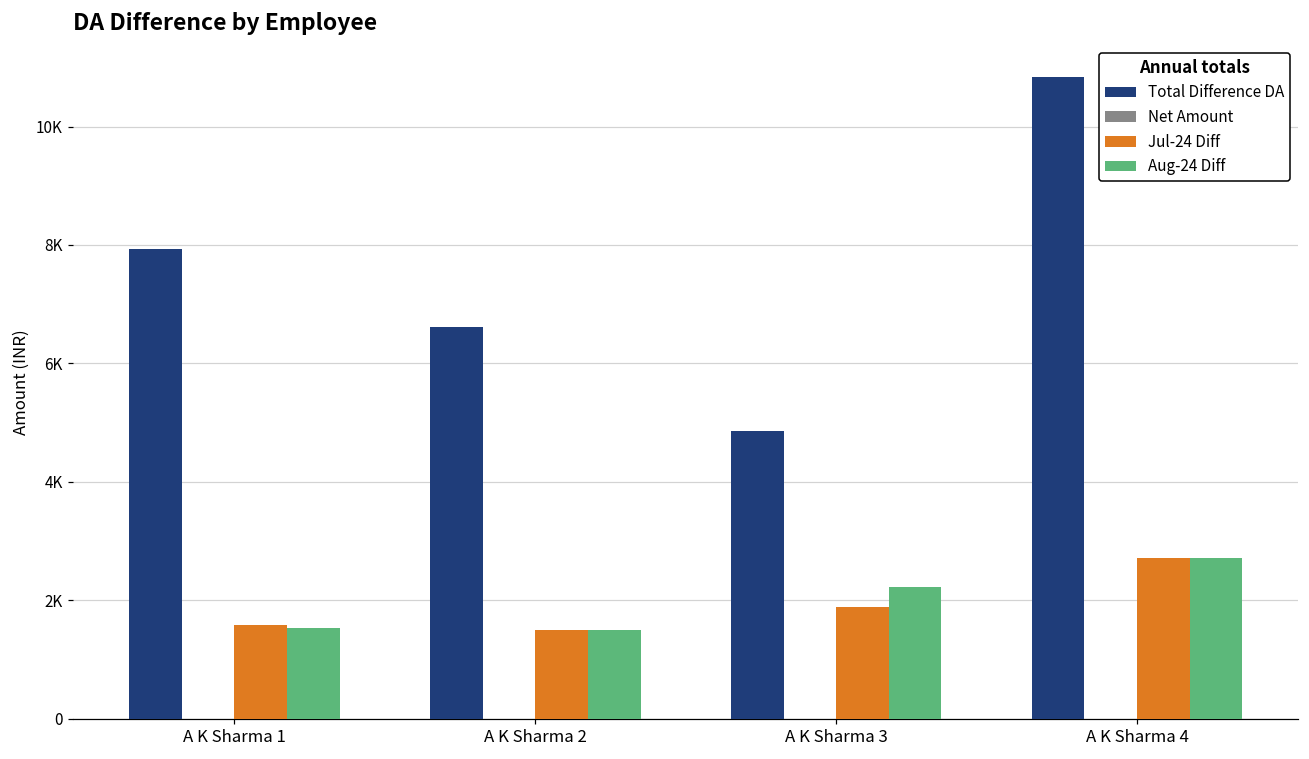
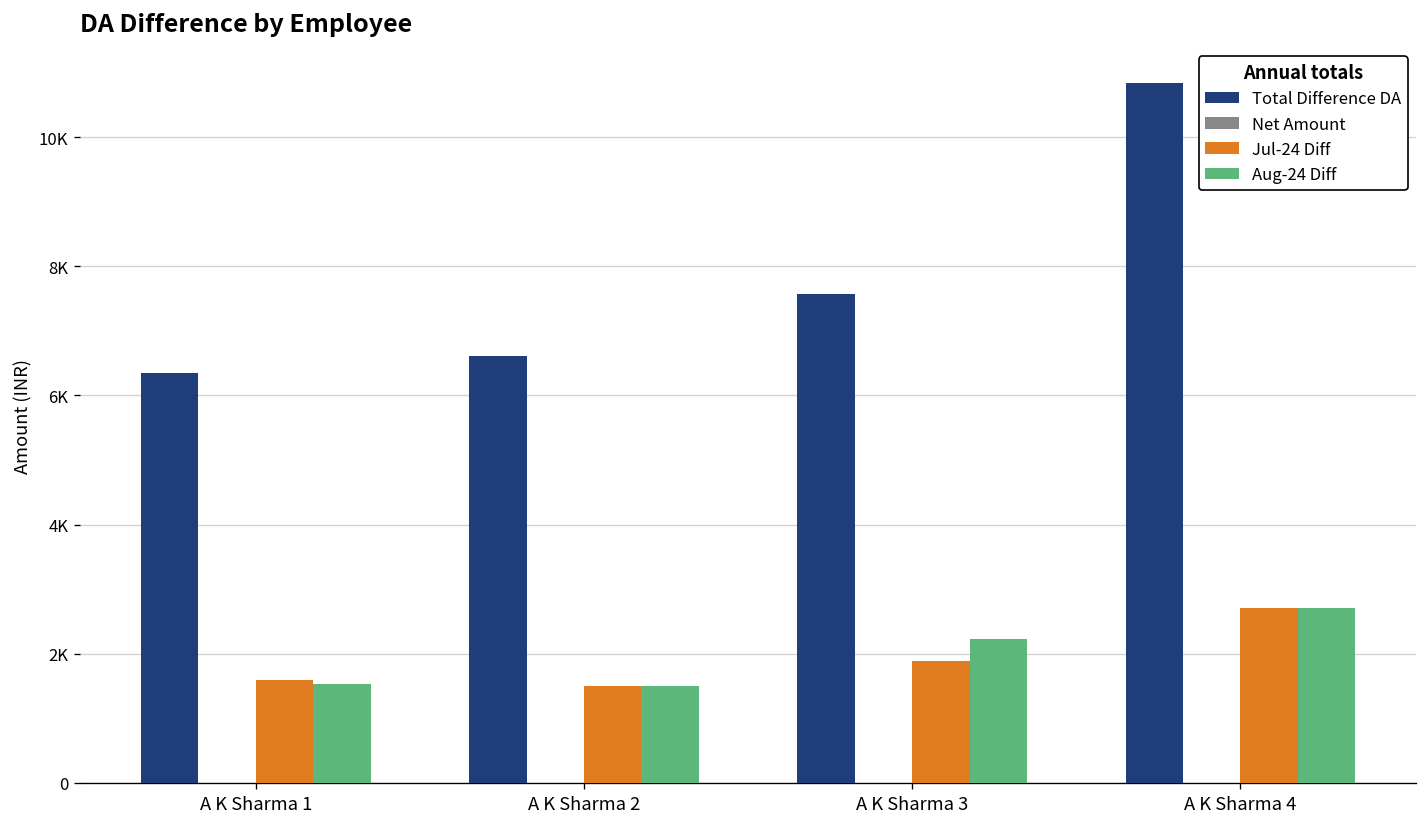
  {
    "Total Difference DA": {
-     "A K Sharma 1": 7900,
+     "A K Sharma 1": 6300,
      "A K Sharma 2": 6600,
-     "A K Sharma 3": 4900,
+     "A K Sharma 3": 7600,
      "A K Sharma 4": 10800
    },
    "Net Amount": {
      "A K Sharma 1": 0,
      "A K Sharma 2": 0,
      "A K Sharma 3": 0,
      "A K Sharma 4": 0
    },
    "Jul-24 Diff": {
      "A K Sharma 1": 1600,
      "A K Sharma 2": 1500,
      "A K Sharma 3": 1900,
      "A K Sharma 4": 2700
    },
    "Aug-24 Diff": {
      "A K Sharma 1": 1500,
      "A K Sharma 2": 1500,
      "A K Sharma 3": 2200,
      "A K Sharma 4": 2700
    }
  }
